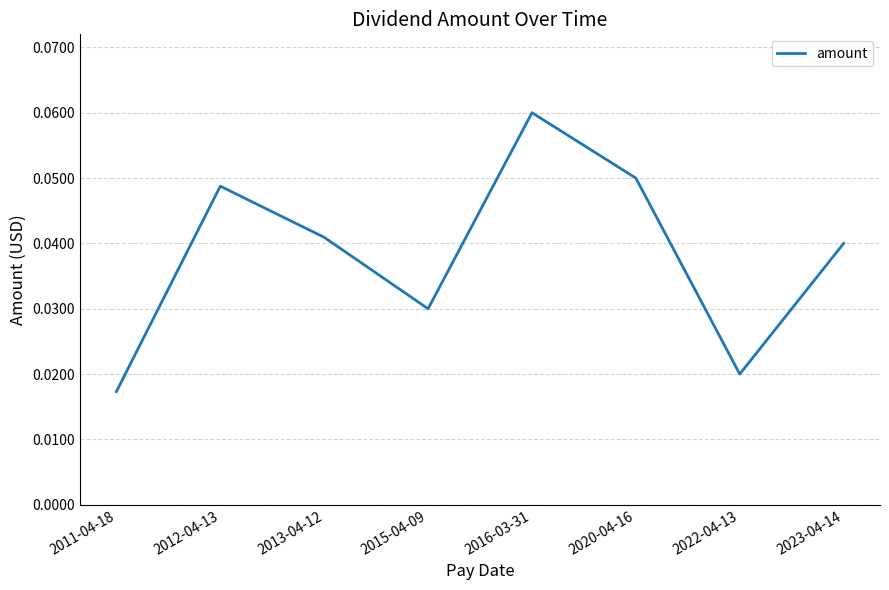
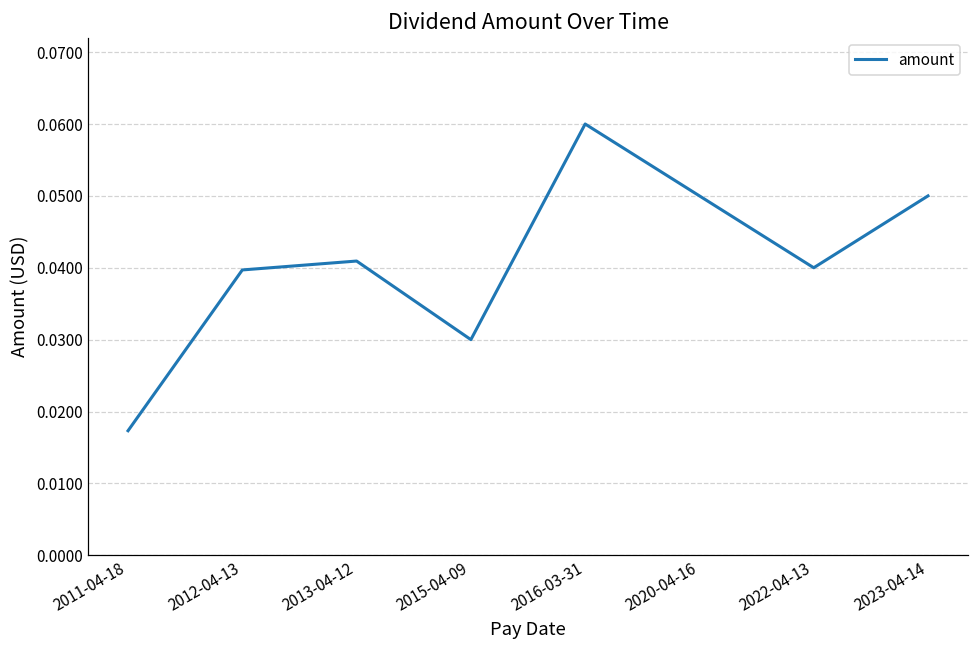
  {
    "2011-04-18": 0.017,
-   "2012-04-13": 0.049,
+   "2012-04-13": 0.040,
    "2013-04-12": 0.041,
    "2015-04-09": 0.030,
    "2016-03-31": 0.060,
    "2020-04-16": 0.050,
-   "2022-04-13": 0.02,
-   "2023-04-14": 0.04
+   "2022-04-13": 0.04,
+   "2023-04-14": 0.05
  }
